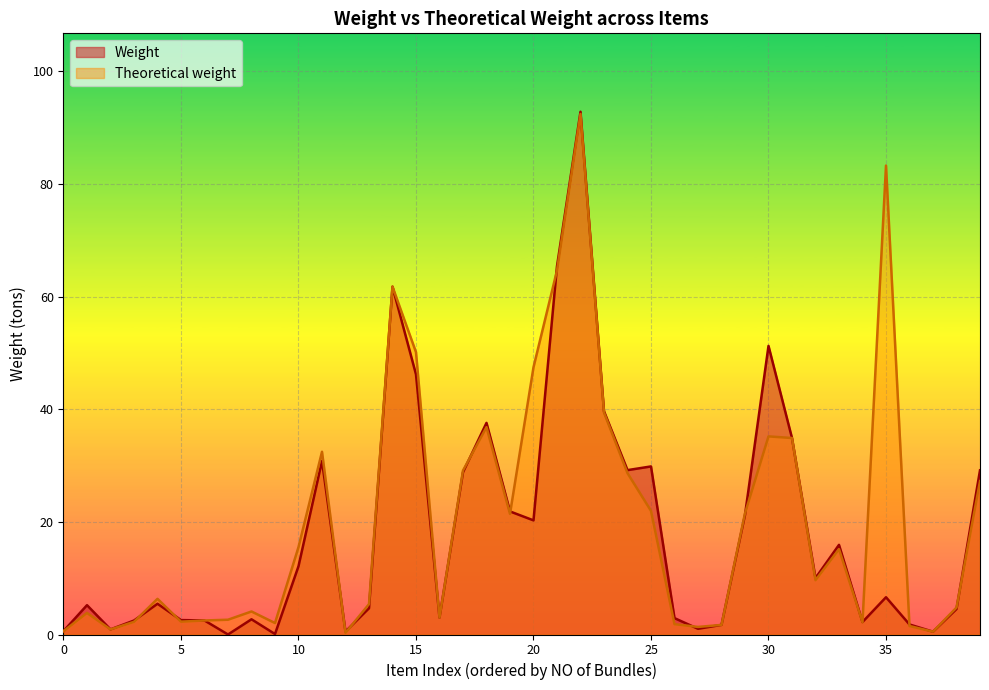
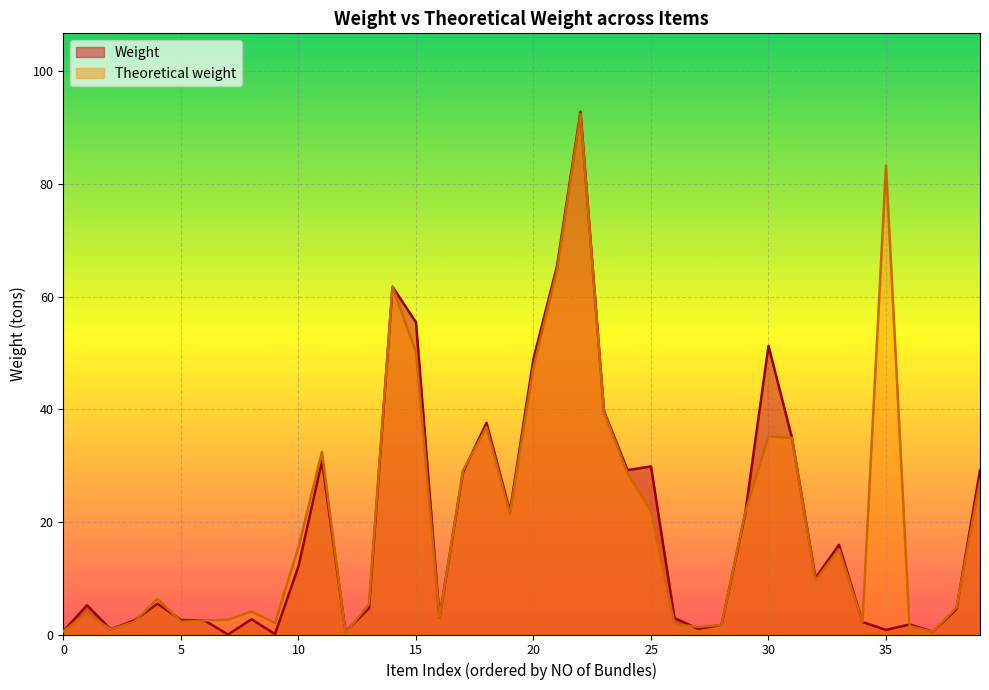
  {
    "Weight": {
      "10": 12,
-     "15": 46,
-     "20": 20,
+     "15": 55,
+     "20": 49,
      "25": 30,
      "30": 51,
-     "35": 7
+     "35": 1
    },
    "Theoretical weight": {
      "10": 16,
      "15": 50,
      "20": 47,
      "25": 22,
      "30": 35,
      "35": 83
    }
  }
